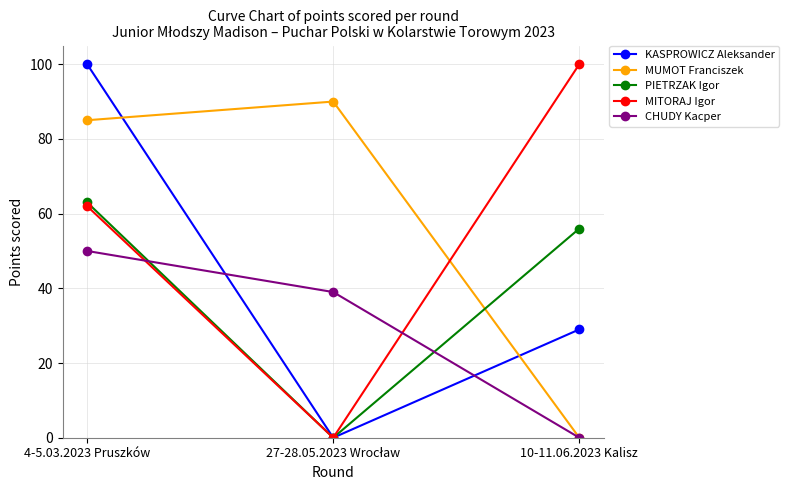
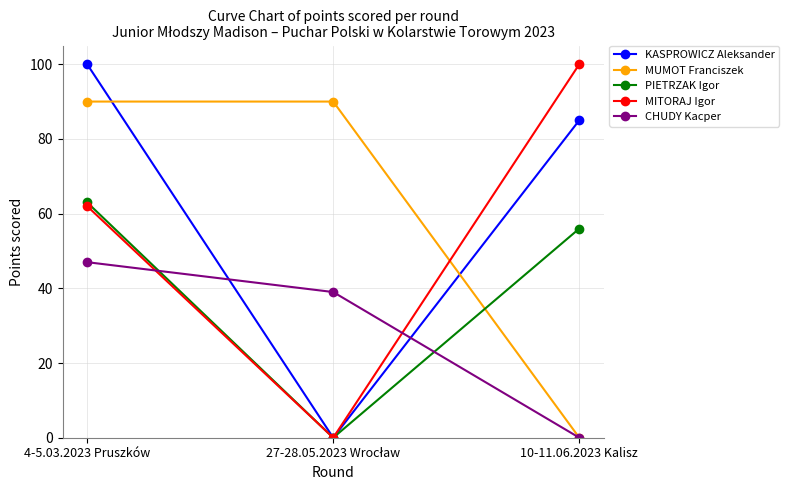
  {
    "KASPROWICZ Aleksander": {
      "4-5.03.2023 Pruszków": 100,
-     "10-11.06.2023 Kalisz": 29
+     "10-11.06.2023 Kalisz": 85
    },
    "MUMOT Franciszek": {
-     "4-5.03.2023 Pruszków": 85,
+     "4-5.03.2023 Pruszków": 90,
      "27-28.05.2023 Wrocław": 90
    },
    "PIETRZAK Igor": {
      "4-5.03.2023 Pruszków": 63,
      "10-11.06.2023 Kalisz": 56
    },
    "MITORAJ Igor": {
      "4-5.03.2023 Pruszków": 62,
      "10-11.06.2023 Kalisz": 100
    },
    "CHUDY Kacper": {
-     "4-5.03.2023 Pruszków": 50,
+     "4-5.03.2023 Pruszków": 47,
      "27-28.05.2023 Wrocław": 39
    }
  }
